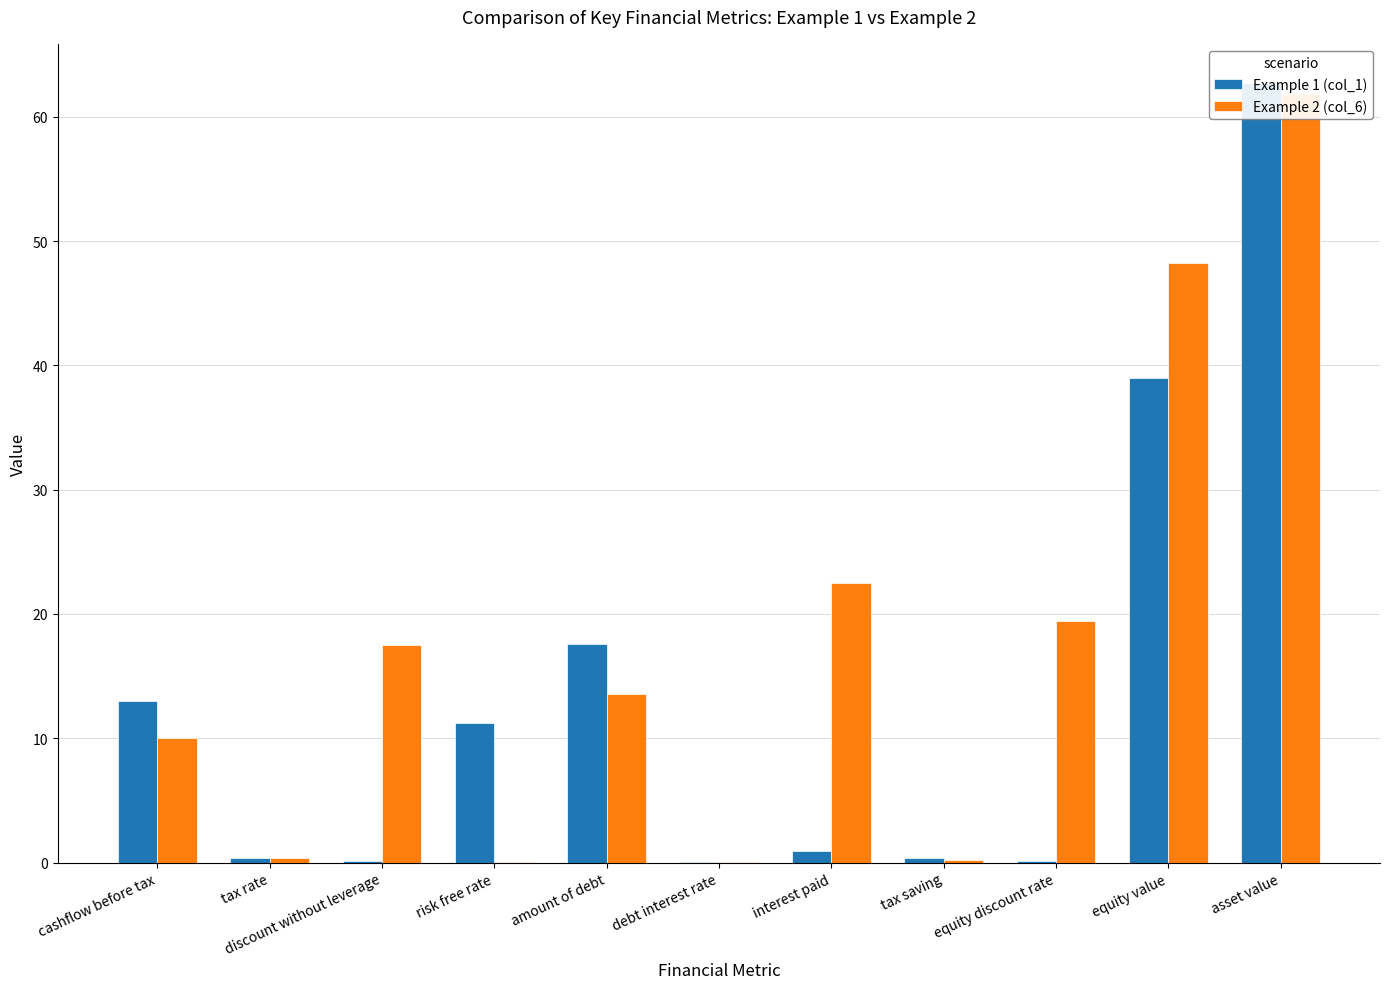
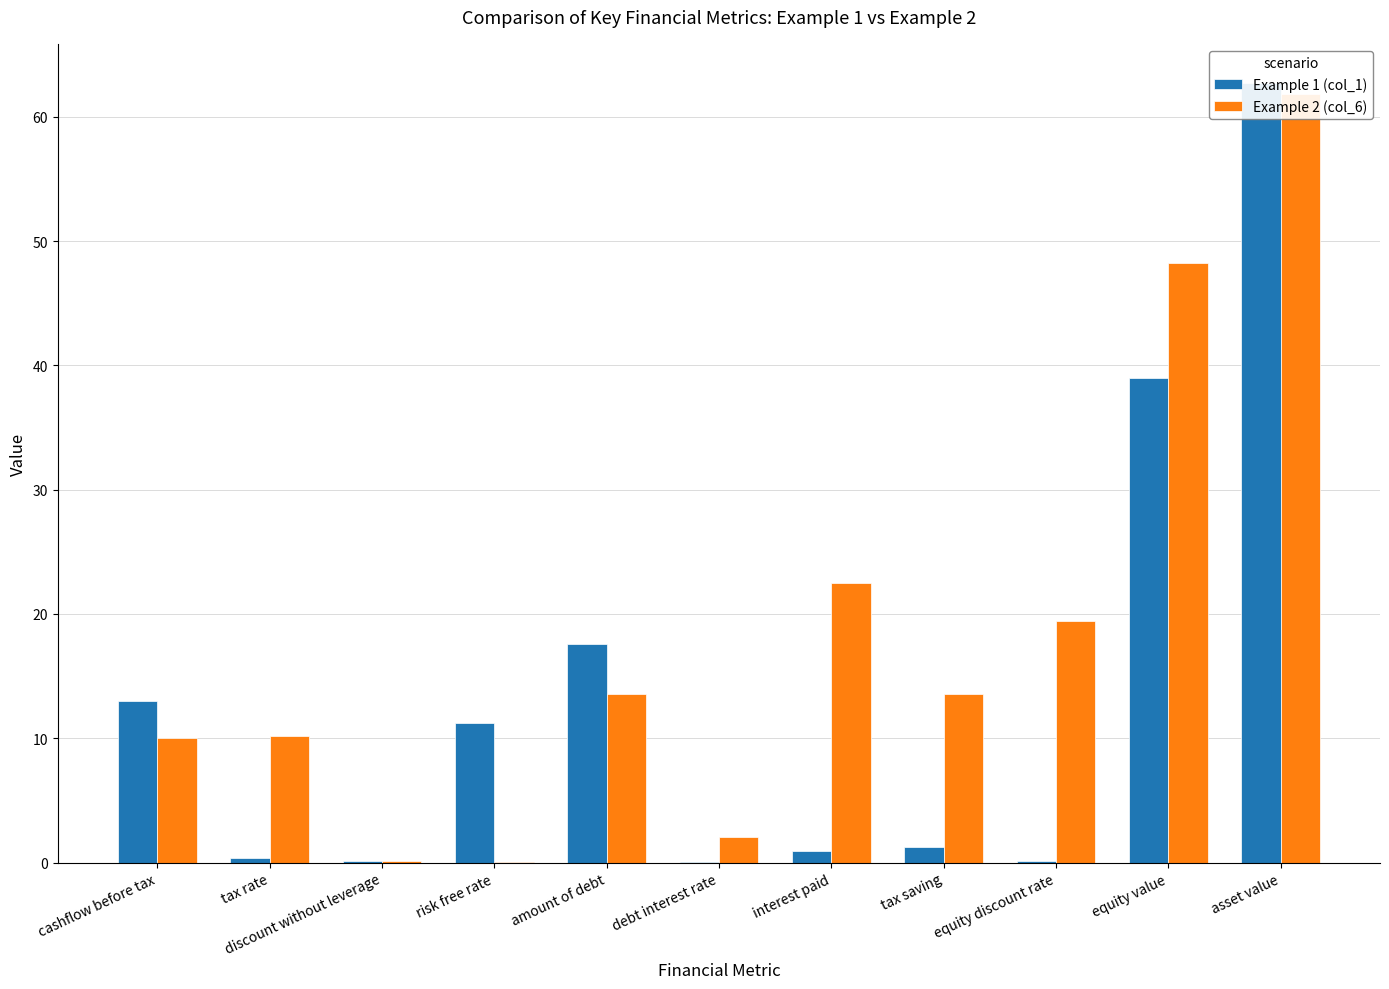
  {
    "Example 1 (col_1)": {
      "cashflow before tax": 13.0,
      "tax rate": 0.4,
      "risk free rate": 11.2,
      "amount of debt": 17.6,
      "interest paid": 0.9,
-     "tax saving": 0.4,
+     "tax saving": 1.3,
      "equity value": 39.0
    },
    "Example 2 (col_6)": {
      "cashflow before tax": 10.0,
-     "tax rate": 0.4,
-     "discount without leverage": 17.5,
+     "tax rate": 10.2,
+     "discount without leverage": 0.1,
      "amount of debt": 13.6,
-     "debt interest rate": 0.0,
+     "debt interest rate": 2.1,
      "interest paid": 22.5,
-     "tax saving": 0.2,
+     "tax saving": 13.6,
      "equity discount rate": 19.4,
      "equity value": 48.3
    }
  }
